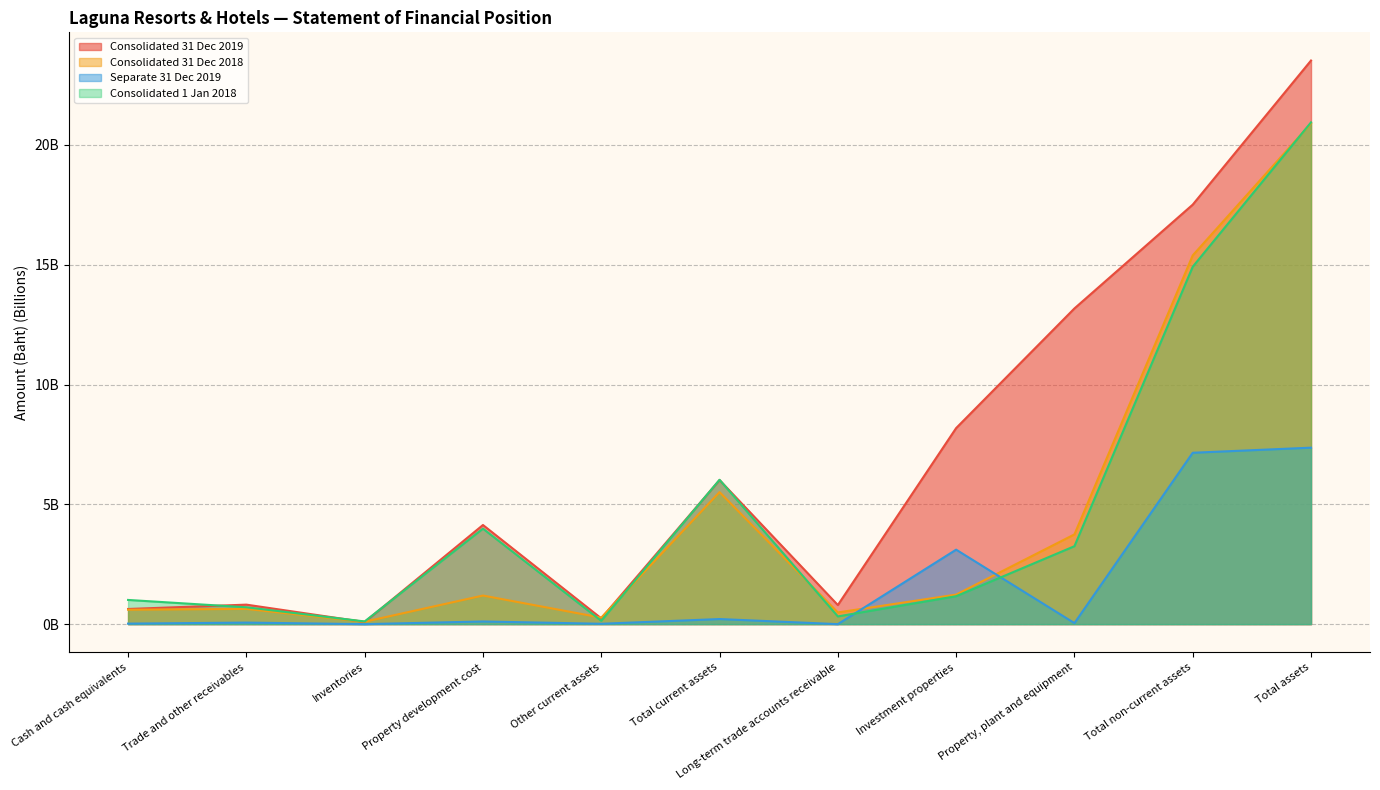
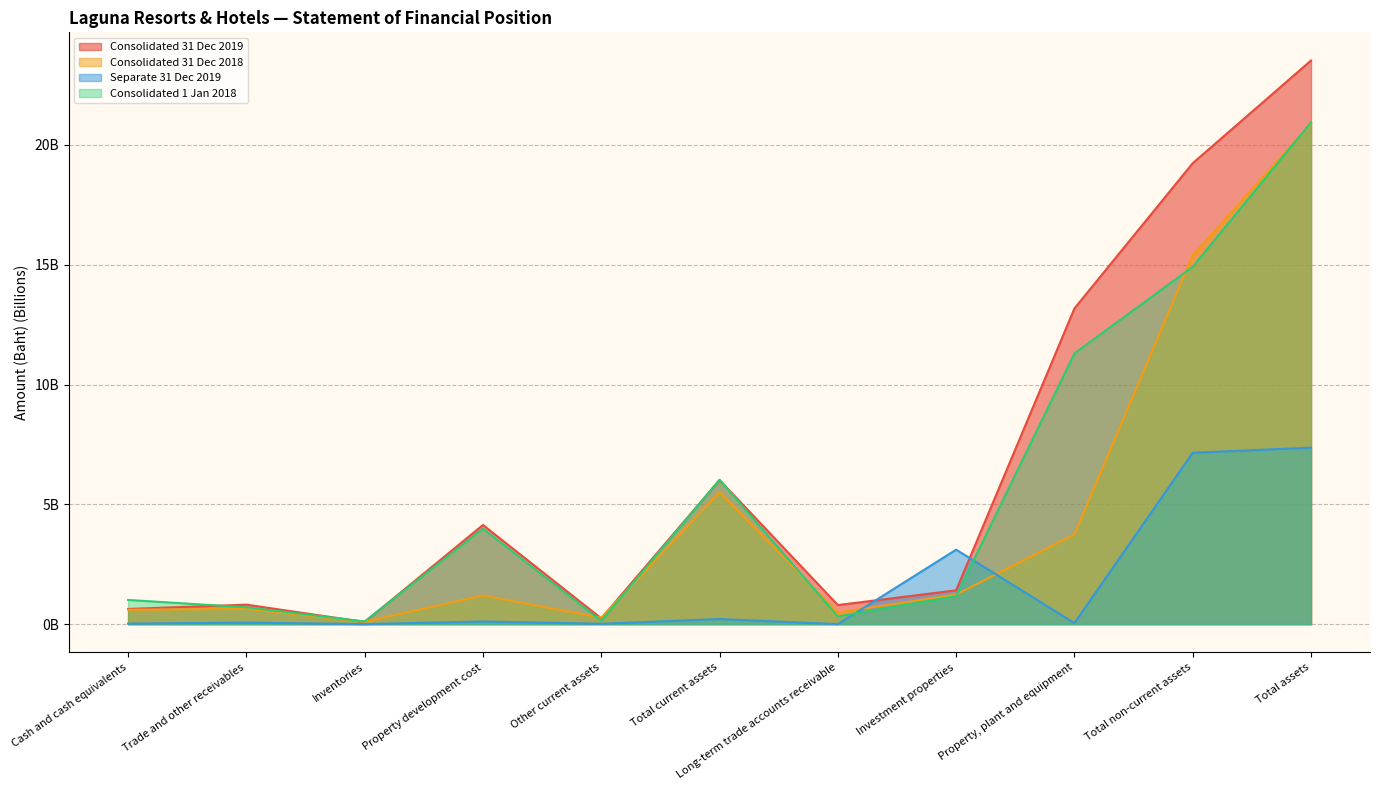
  {
    "Consolidated 31 Dec 2019": {
      "Trade and other receivables": 800000000,
      "Property development cost": 4100000000,
      "Long-term trade accounts receivable": 800000000,
-     "Investment properties": 8200000000,
+     "Investment properties": 1400000000,
      "Property, plant and equipment": 13200000000,
-     "Total non-current assets": 17500000000,
+     "Total non-current assets": 19200000000,
      "Total assets": 23500000000
    },
    "Consolidated 31 Dec 2018": {
      "Property development cost": 1200000000,
      "Total current assets": 5500000000,
      "Long-term trade accounts receivable": 500000000,
      "Property, plant and equipment": 3700000000,
      "Total non-current assets": 15400000000
    },
    "Separate 31 Dec 2019": {
      "Cash and cash equivalents": 0,
      "Trade and other receivables": 100000000,
      "Property development cost": 100000000,
      "Other current assets": 0,
      "Total current assets": 200000000,
      "Long-term trade accounts receivable": 0,
      "Investment properties": 3100000000,
      "Property, plant and equipment": 0,
      "Total non-current assets": 7200000000,
      "Total assets": 7400000000
    },
    "Consolidated 1 Jan 2018": {
      "Cash and cash equivalents": 1000000000,
      "Property development cost": 4000000000,
      "Long-term trade accounts receivable": 300000000,
-     "Property, plant and equipment": 3300000000,
+     "Property, plant and equipment": 11300000000,
      "Total non-current assets": 14900000000
    }
  }
